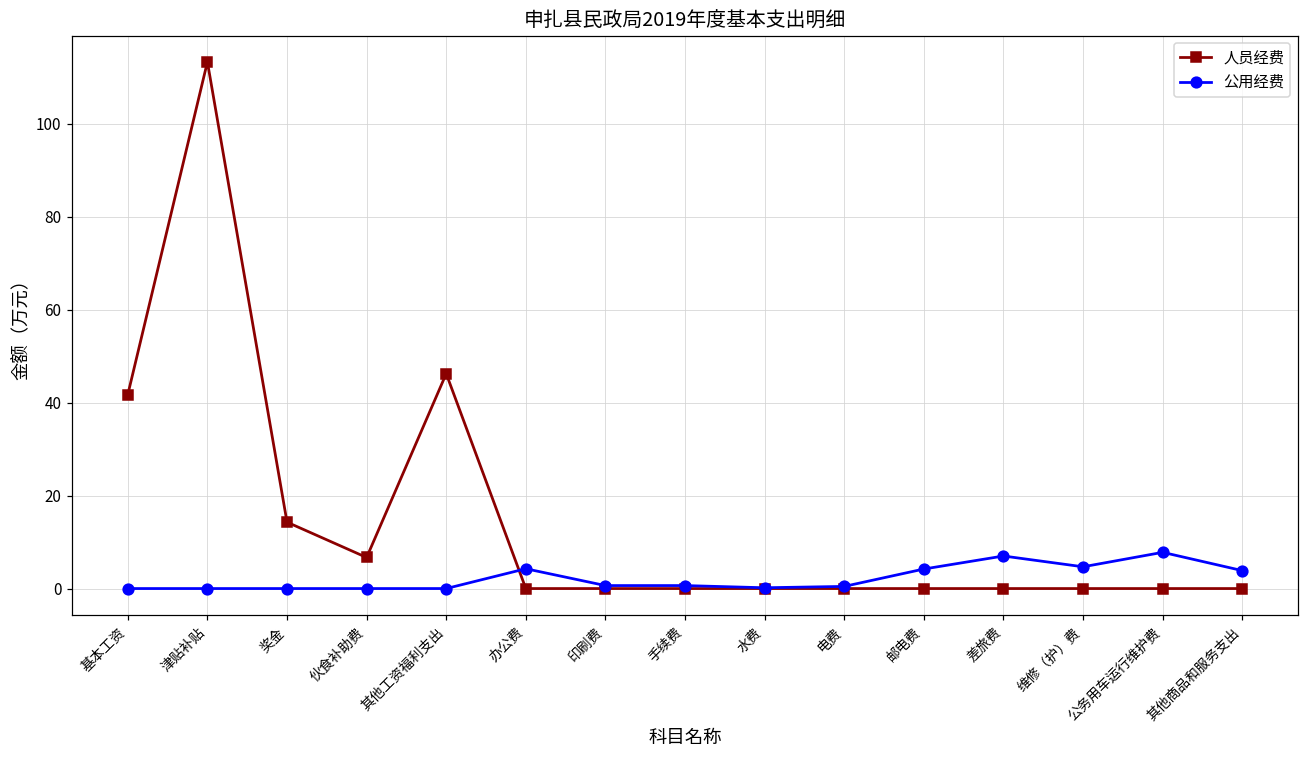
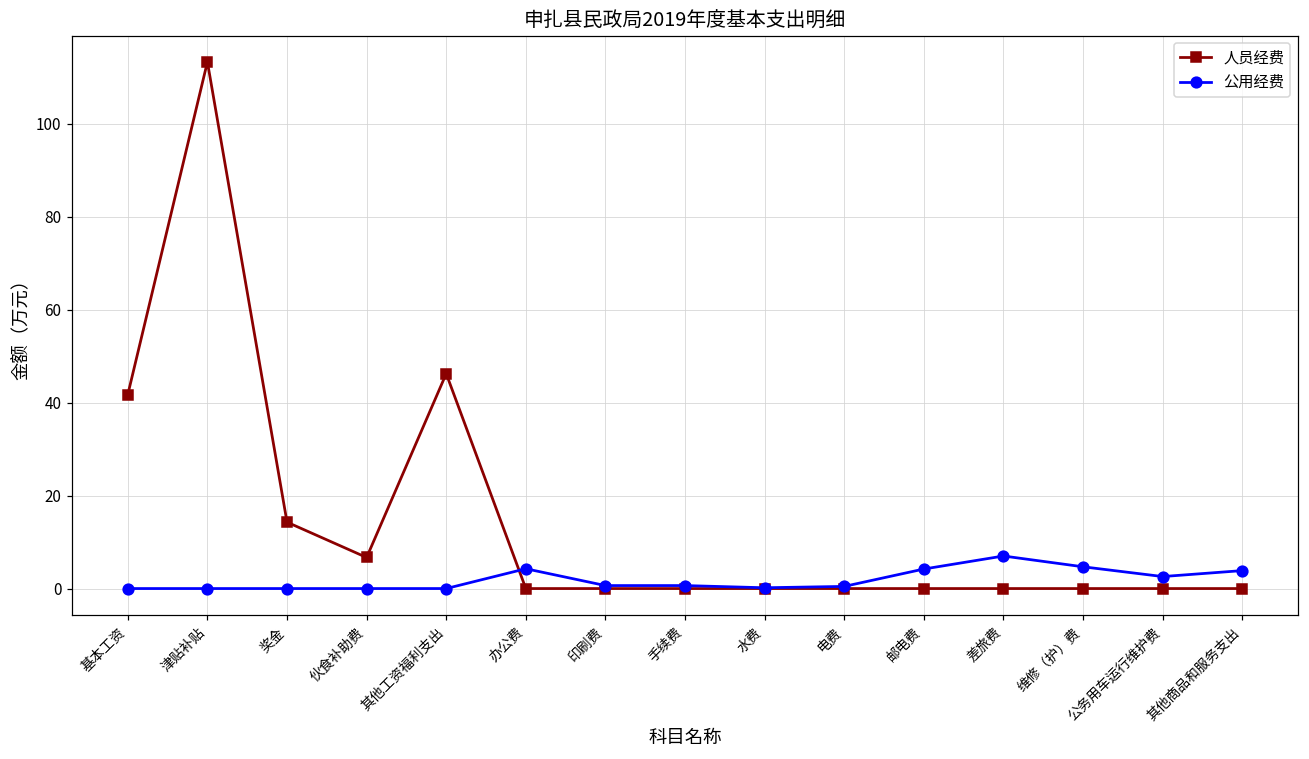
  {
    "人员经费": {
      "基本工资": 42,
      "津贴补贴": 113,
      "奖金": 14,
      "伙食补助费": 7,
      "其他工资福利支出": 46,
      "办公费": 0,
      "印刷费": 0,
      "手续费": 0,
      "邮电费": 0,
      "差旅费": 0,
      "维修（护）费": 0,
      "公务用车运行维护费": 0,
      "其他商品和服务支出": 0
    },
    "公用经费": {
      "基本工资": 0,
      "津贴补贴": 0,
      "奖金": 0,
      "伙食补助费": 0,
      "其他工资福利支出": 0,
      "办公费": 4,
      "印刷费": 1,
      "手续费": 1,
      "邮电费": 4,
      "差旅费": 7,
      "维修（护）费": 5,
-     "公务用车运行维护费": 8,
+     "公务用车运行维护费": 3,
      "其他商品和服务支出": 4
    }
  }
